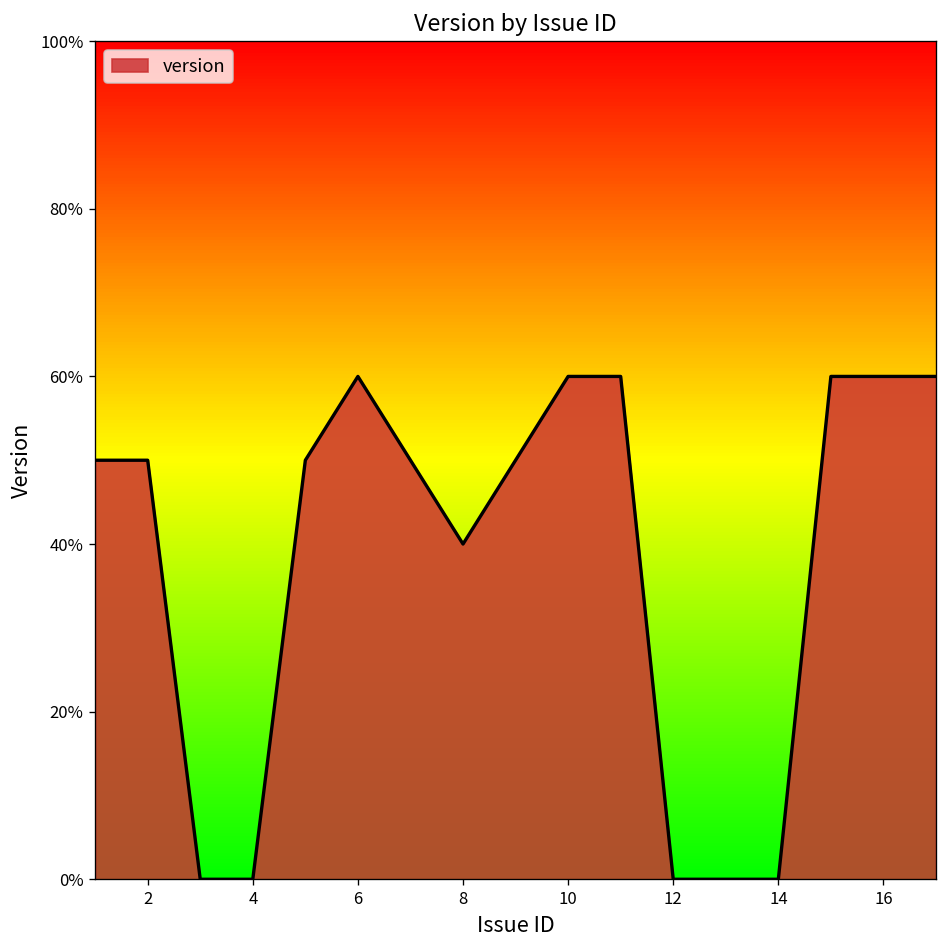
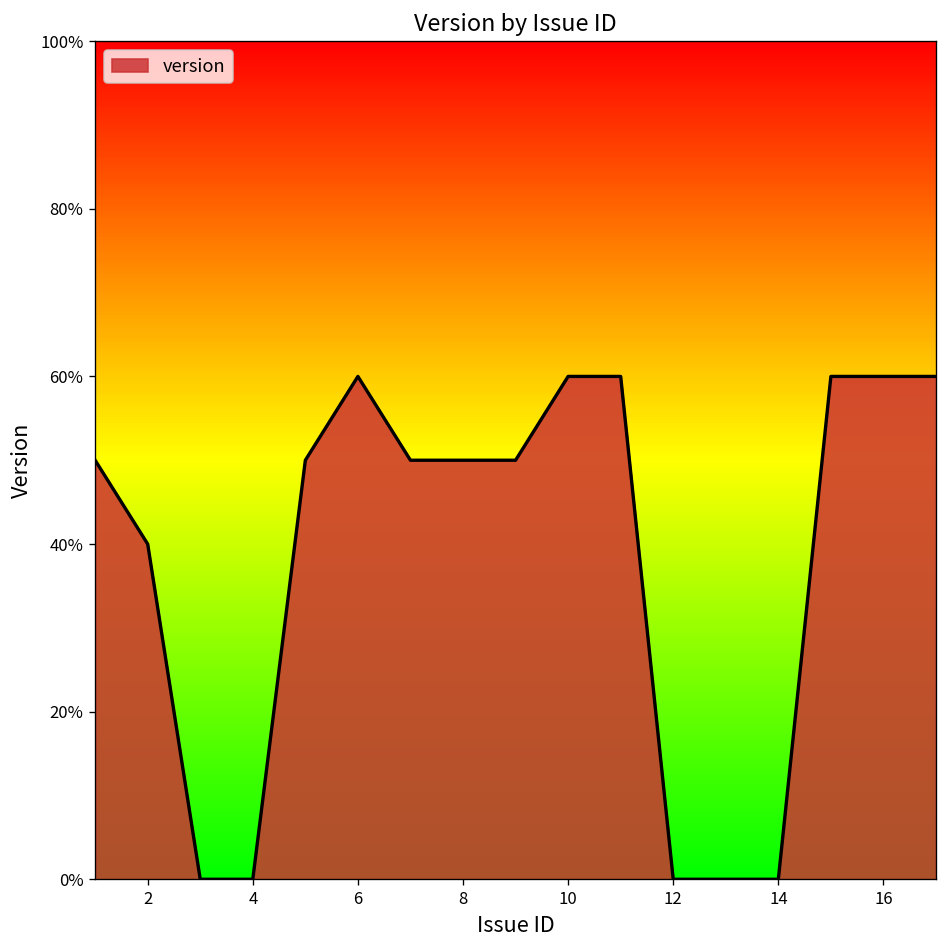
  {
-   "2": "50%",
+   "2": "40%",
    "4": "0%",
    "6": "60%",
-   "8": "40%",
+   "8": "50%",
    "10": "60%",
    "12": "0%",
    "14": "0%",
    "16": "60%"
  }
